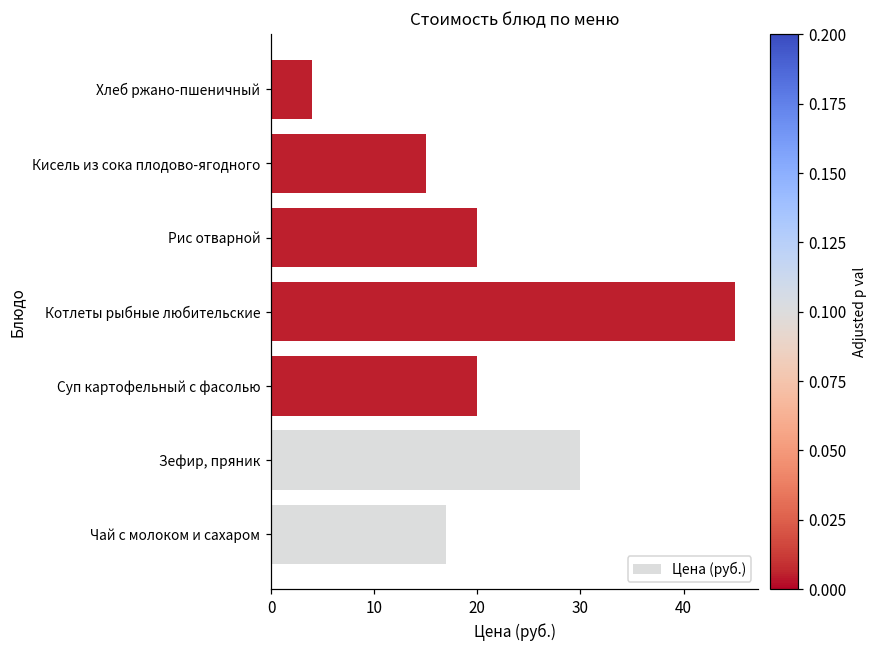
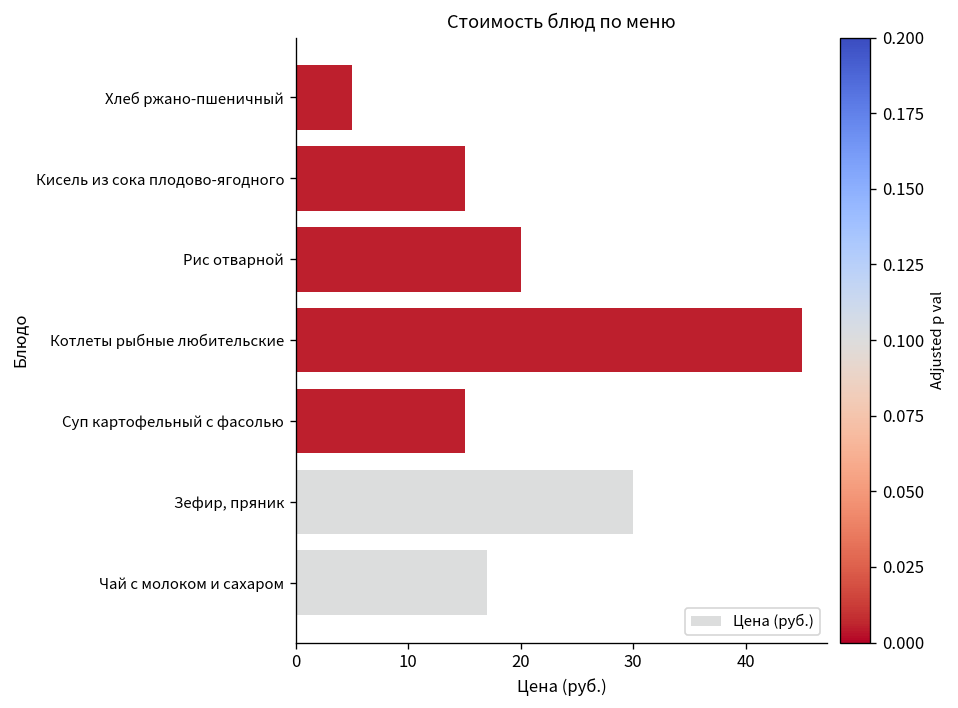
  {
-   "Хлеб ржано-пшеничный": 4,
+   "Хлеб ржано-пшеничный": 5,
    "Кисель из сока плодово-ягодного": 15,
    "Рис отварной": 20,
    "Котлеты рыбные любительские": 45,
-   "Суп картофельный с фасолью": 20,
+   "Суп картофельный с фасолью": 15,
    "Зефир, пряник": 30,
    "Чай с молоком и сахаром": 17
  }
